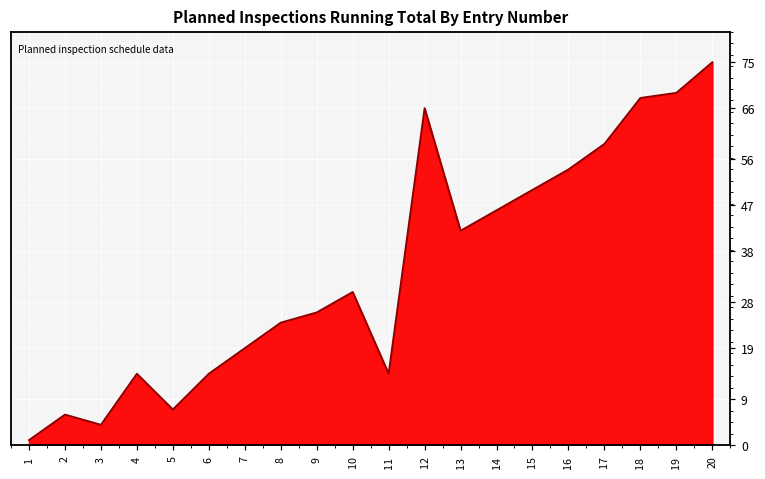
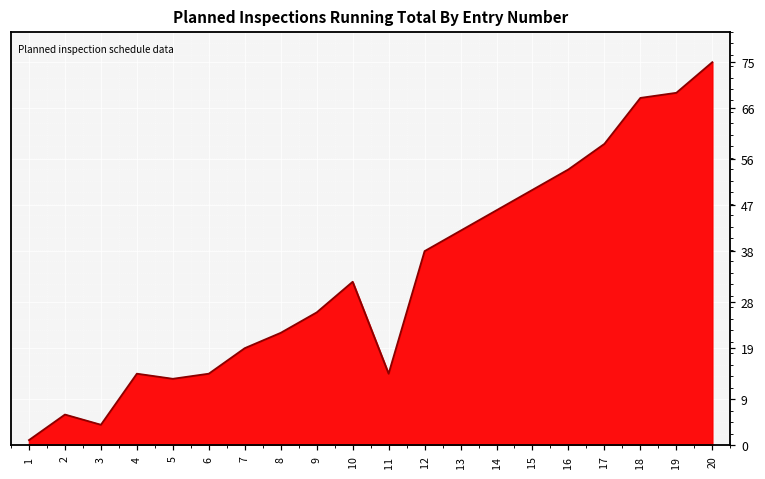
  {
    "1": 1,
    "2": 6,
    "3": 4,
    "4": 14,
-   "5": 7,
+   "5": 13,
    "6": 14,
    "7": 19,
-   "8": 24,
+   "8": 22,
    "9": 26,
-   "10": 30,
+   "10": 32,
    "11": 14,
-   "12": 66,
+   "12": 38,
    "13": 42,
    "14": 46,
    "15": 50,
    "16": 54,
    "17": 59,
    "18": 68,
    "19": 69,
    "20": 75
  }
